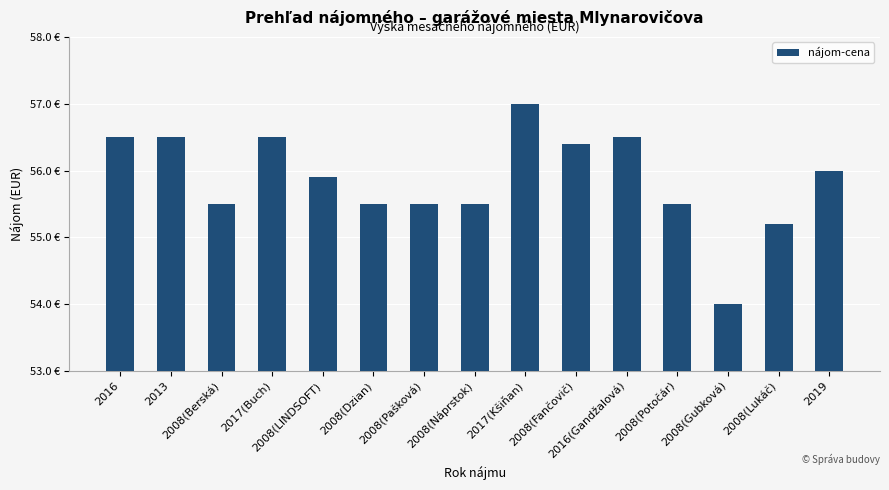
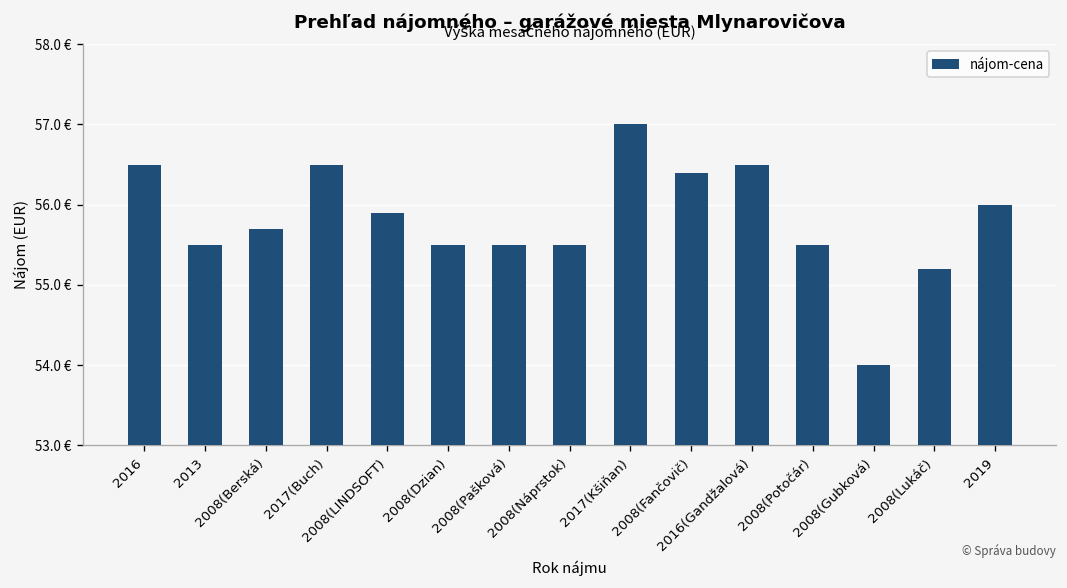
  {
    "2016": "56.5 €",
-   "2013": "56.5 €",
-   "2008(Berská)": "55.5 €",
+   "2013": "55.5 €",
+   "2008(Berská)": "55.7 €",
    "2017(Buch)": "56.5 €",
    "2008(LINDSOFT)": "55.9 €",
    "2008(Dzian)": "55.5 €",
    "2008(Pašková)": "55.5 €",
    "2008(Náprstok)": "55.5 €",
    "2017(Kšiňan)": "57.0 €",
    "2008(Fančovič)": "56.4 €",
    "2016(Gandžalová)": "56.5 €",
    "2008(Potočár)": "55.5 €",
    "2008(Gubková)": "54.0 €",
    "2008(Lukáč)": "55.2 €",
    "2019": "56.0 €"
  }
